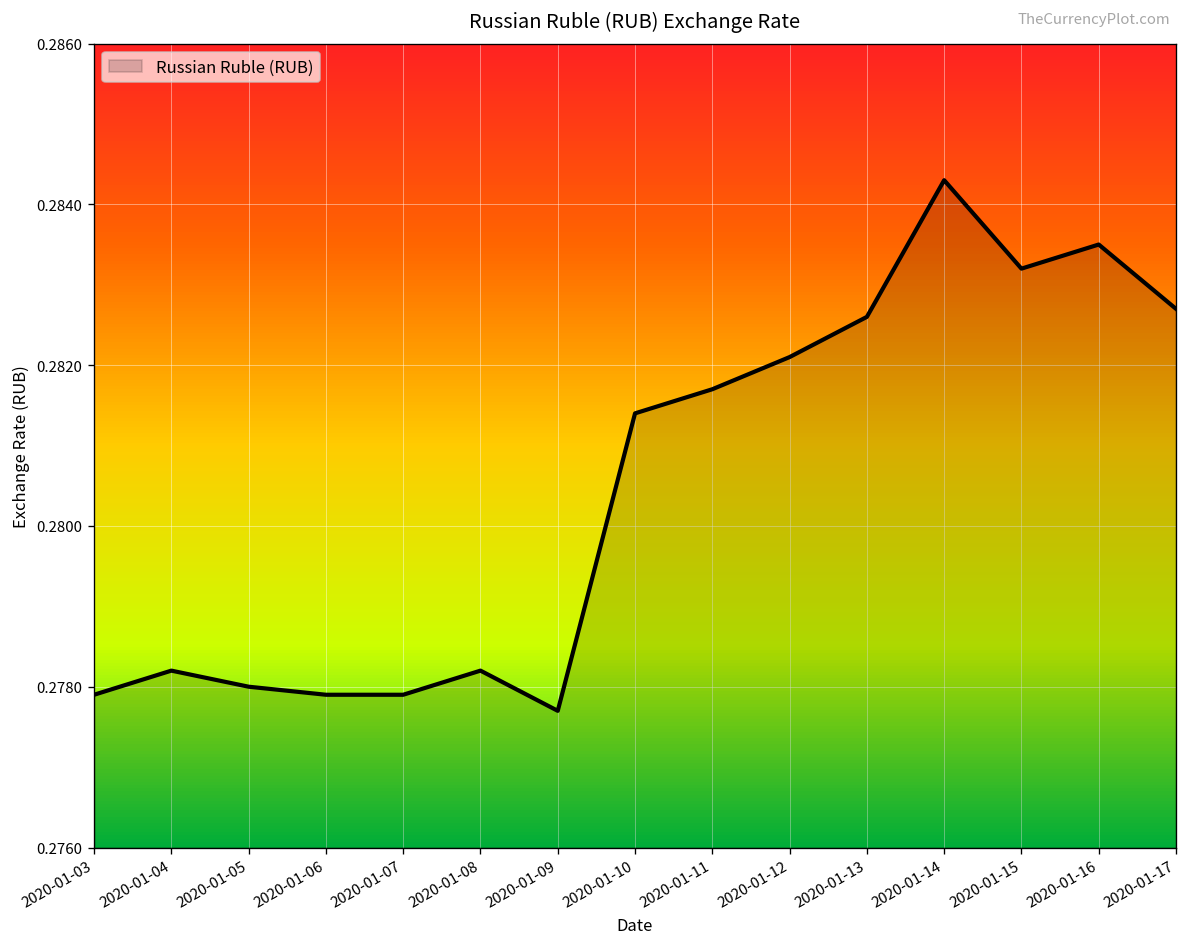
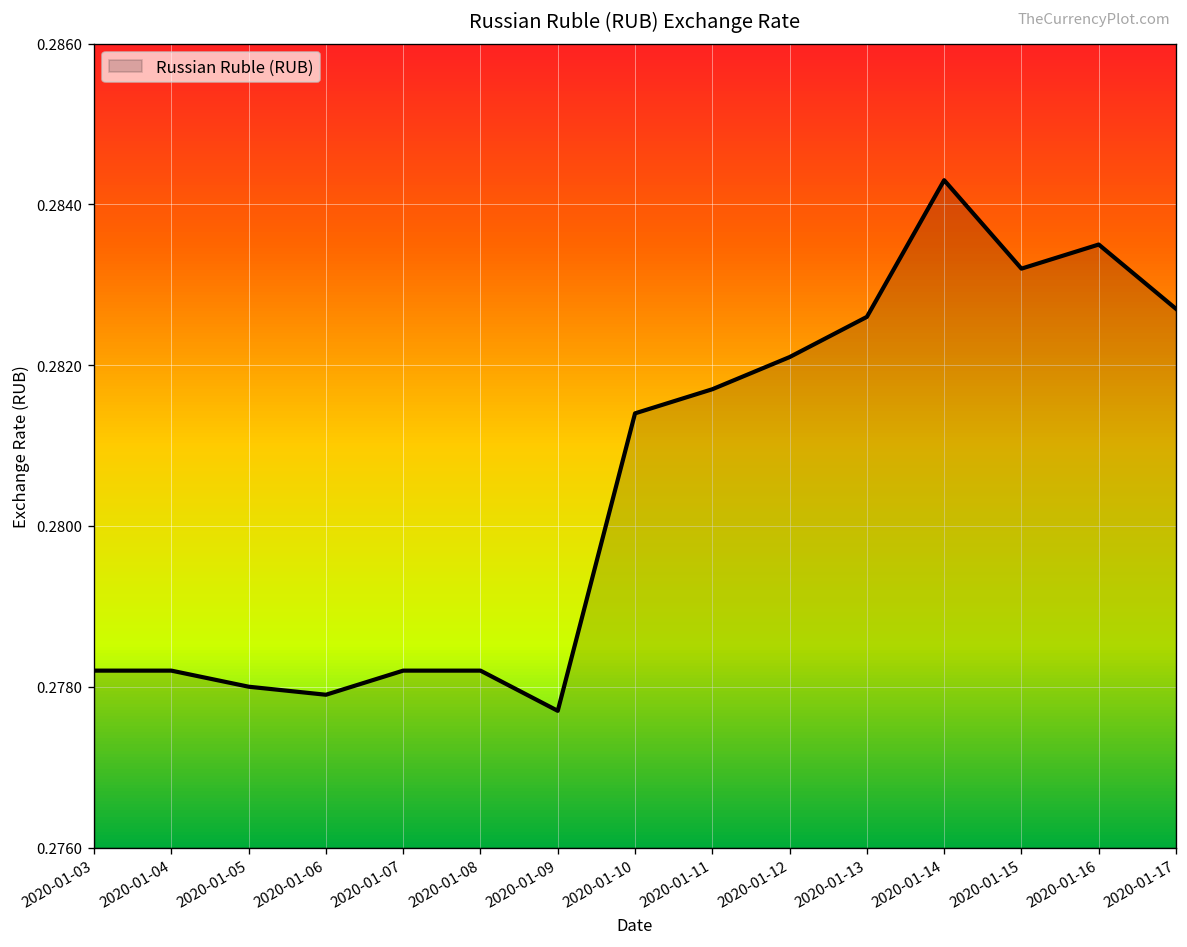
  {
-   "2020-01-03": 0.2779,
+   "2020-01-03": 0.2782,
    "2020-01-04": 0.2782,
    "2020-01-05": 0.2780,
    "2020-01-06": 0.2779,
-   "2020-01-07": 0.2779,
+   "2020-01-07": 0.2782,
    "2020-01-08": 0.2782,
    "2020-01-09": 0.2777,
    "2020-01-10": 0.2814,
    "2020-01-11": 0.2817,
    "2020-01-12": 0.2821,
    "2020-01-13": 0.2826,
    "2020-01-14": 0.2843,
    "2020-01-15": 0.2832,
    "2020-01-16": 0.2835,
    "2020-01-17": 0.2827
  }
